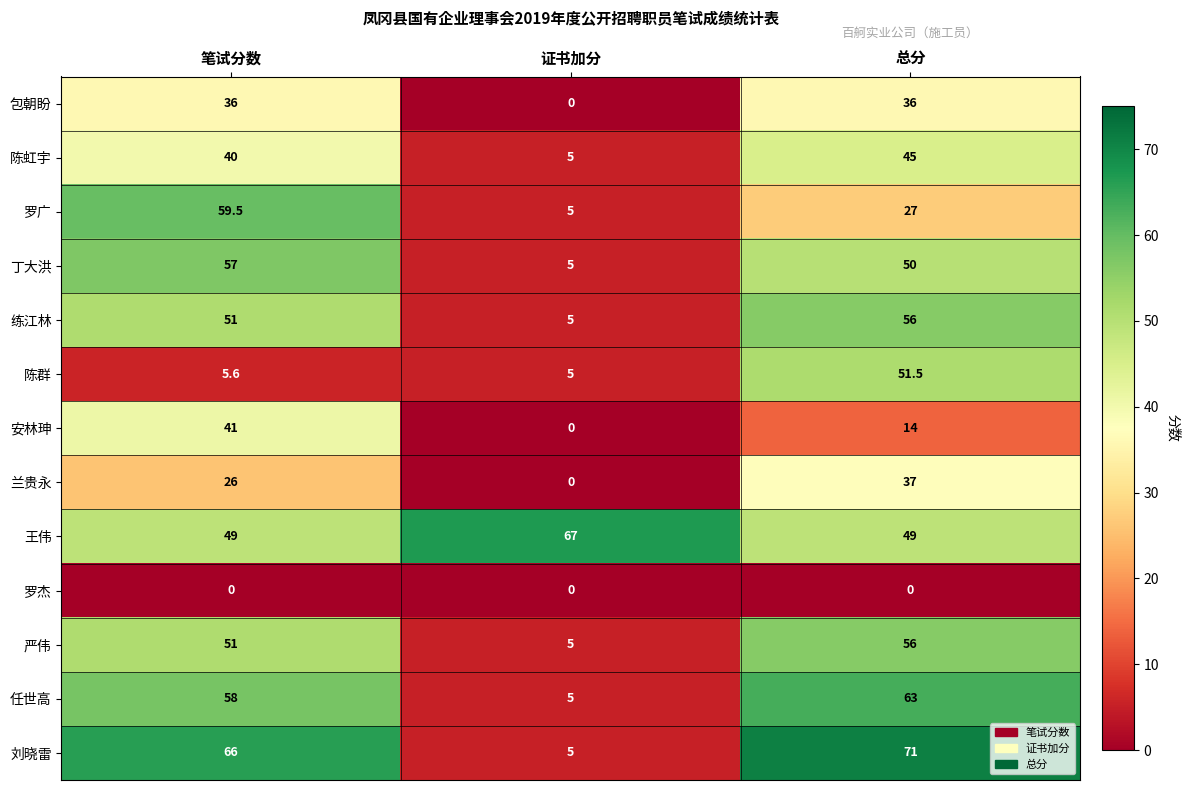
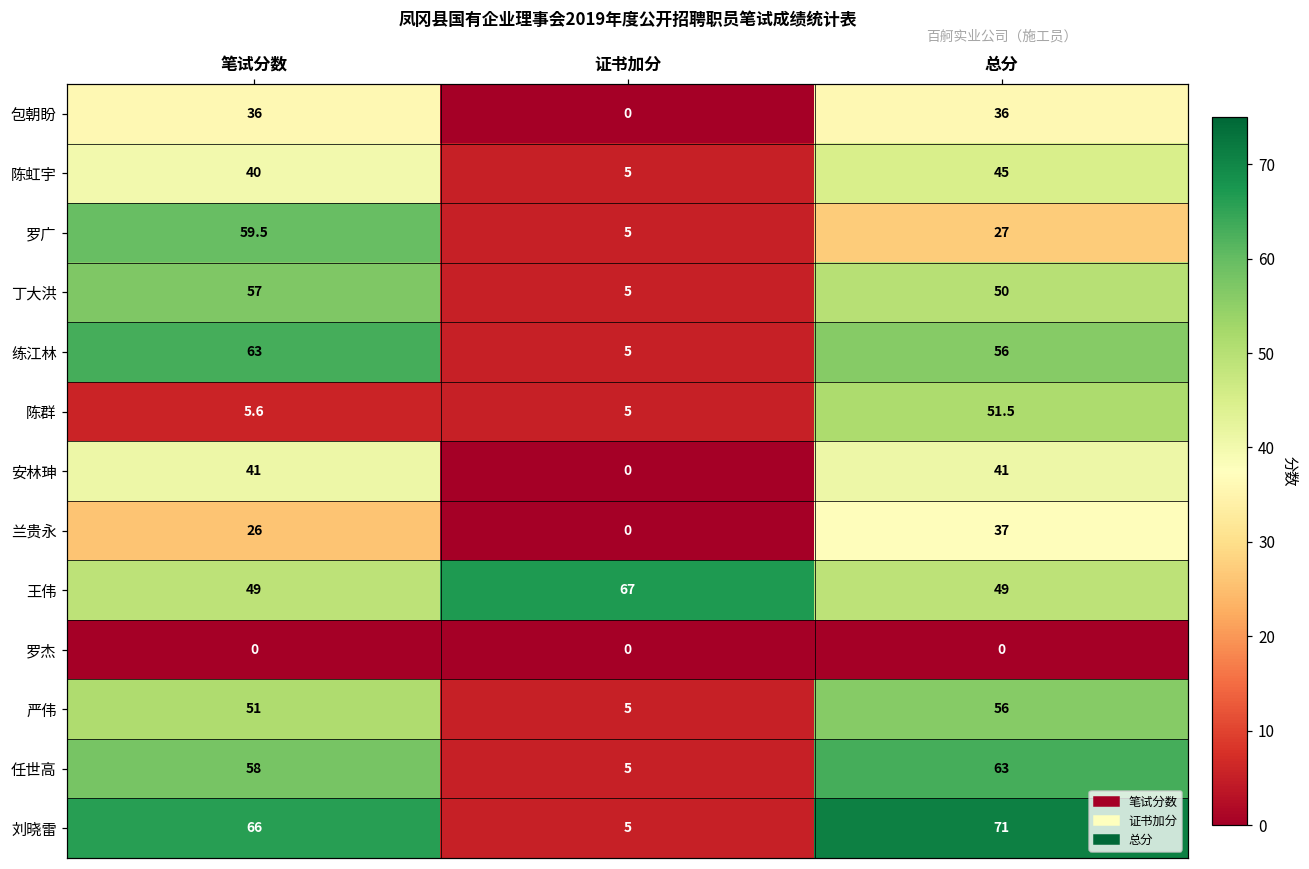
  {
    "包朝盼": {
      "笔试分数": 36,
      "证书加分": 0,
      "总分": 36
    },
    "陈虹宇": {
      "笔试分数": 40,
      "证书加分": 5,
      "总分": 45
    },
    "罗广": {
      "笔试分数": 59.5,
      "证书加分": 5,
      "总分": 27
    },
    "丁大洪": {
      "笔试分数": 57,
      "证书加分": 5,
      "总分": 50
    },
    "练江林": {
-     "笔试分数": 51,
+     "笔试分数": 63,
      "证书加分": 5,
      "总分": 56
    },
    "陈群": {
      "笔试分数": 5.6,
      "证书加分": 5,
      "总分": 51.5
    },
    "安林珅": {
      "笔试分数": 41,
      "证书加分": 0,
-     "总分": 14
+     "总分": 41
    },
    "兰贵永": {
      "笔试分数": 26,
      "证书加分": 0,
      "总分": 37
    },
    "王伟": {
      "笔试分数": 49,
      "证书加分": 67,
      "总分": 49
    },
    "罗杰": {
      "笔试分数": 0,
      "证书加分": 0,
      "总分": 0
    },
    "严伟": {
      "笔试分数": 51,
      "证书加分": 5,
      "总分": 56
    },
    "任世高": {
      "笔试分数": 58,
      "证书加分": 5,
      "总分": 63
    },
    "刘晓雷": {
      "笔试分数": 66,
      "证书加分": 5,
      "总分": 71
    }
  }
